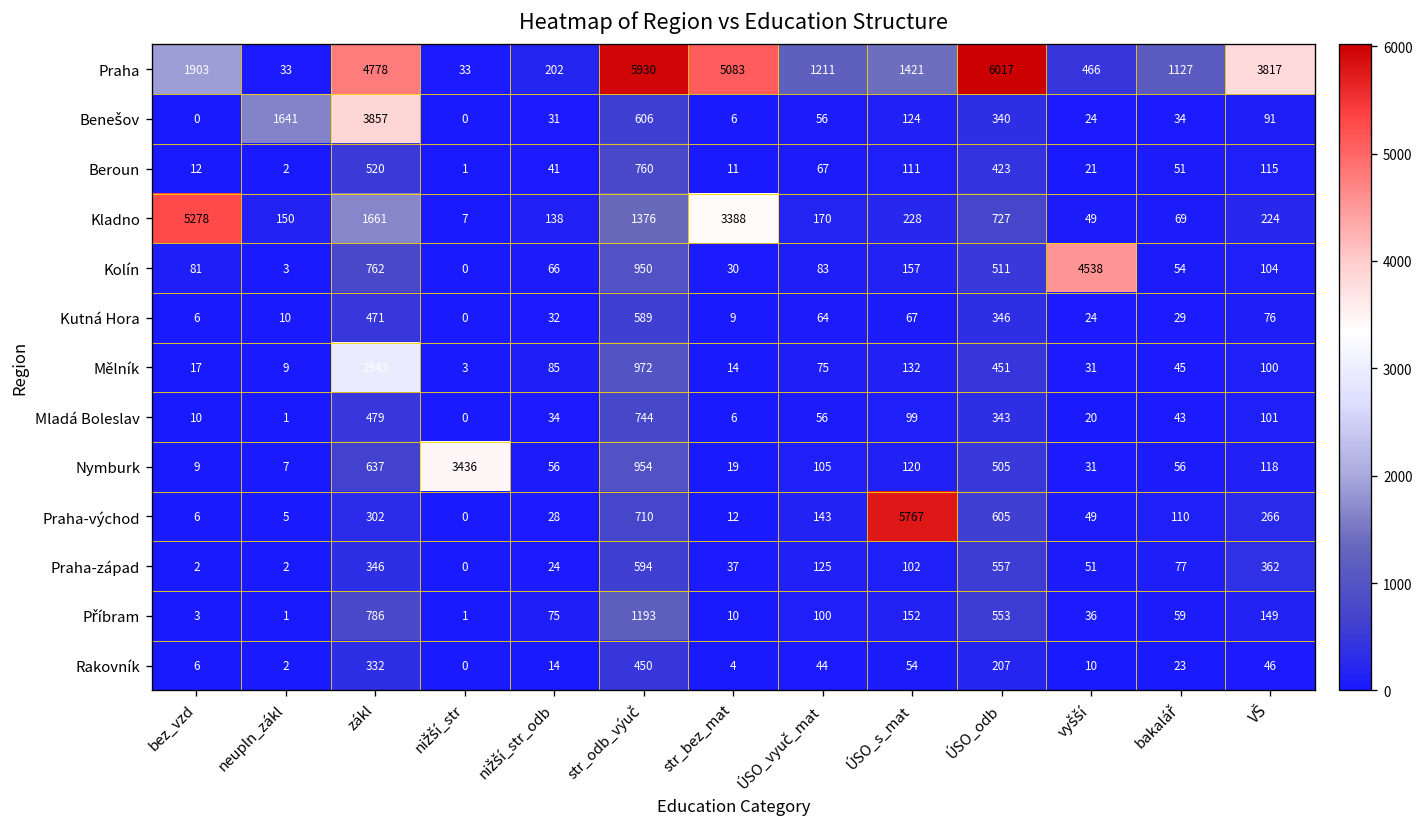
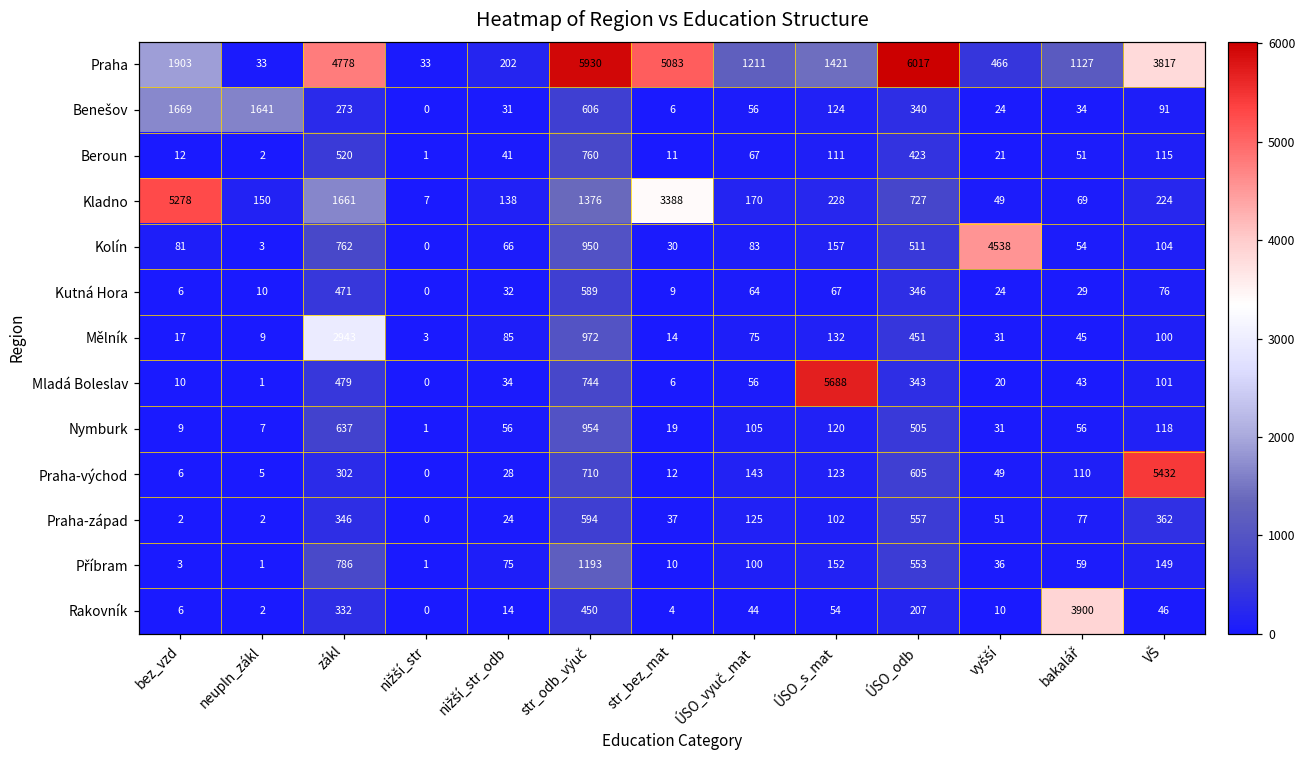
  {
    "Praha": {
      "bez_vzd": 1903,
      "neupln_zákl": 33,
      "zákl": 4778,
      "nižší_str": 33,
      "nižší_str_odb": 202,
      "str_odb_výuč": 5930,
      "str_bez_mat": 5083,
      "ÚSO_vyuč_mat": 1211,
      "ÚSO_s_mat": 1421,
      "ÚSO_odb": 6017,
      "vyšší": 466,
      "bakalář": 1127,
      "VŠ": 3817
    },
    "Benešov": {
-     "bez_vzd": 0,
+     "bez_vzd": 1669,
      "neupln_zákl": 1641,
-     "zákl": 3857,
+     "zákl": 273,
      "nižší_str": 0,
      "nižší_str_odb": 31,
      "str_odb_výuč": 606,
      "str_bez_mat": 6,
      "ÚSO_vyuč_mat": 56,
      "ÚSO_s_mat": 124,
      "ÚSO_odb": 340,
      "vyšší": 24,
      "bakalář": 34,
      "VŠ": 91
    },
    "Beroun": {
      "bez_vzd": 12,
      "neupln_zákl": 2,
      "zákl": 520,
      "nižší_str": 1,
      "nižší_str_odb": 41,
      "str_odb_výuč": 760,
      "str_bez_mat": 11,
      "ÚSO_vyuč_mat": 67,
      "ÚSO_s_mat": 111,
      "ÚSO_odb": 423,
      "vyšší": 21,
      "bakalář": 51,
      "VŠ": 115
    },
    "Kladno": {
      "bez_vzd": 5278,
      "neupln_zákl": 150,
      "zákl": 1661,
      "nižší_str": 7,
      "nižší_str_odb": 138,
      "str_odb_výuč": 1376,
      "str_bez_mat": 3388,
      "ÚSO_vyuč_mat": 170,
      "ÚSO_s_mat": 228,
      "ÚSO_odb": 727,
      "vyšší": 49,
      "bakalář": 69,
      "VŠ": 224
    },
    "Kolín": {
      "bez_vzd": 81,
      "neupln_zákl": 3,
      "zákl": 762,
      "nižší_str": 0,
      "nižší_str_odb": 66,
      "str_odb_výuč": 950,
      "str_bez_mat": 30,
      "ÚSO_vyuč_mat": 83,
      "ÚSO_s_mat": 157,
      "ÚSO_odb": 511,
      "vyšší": 4538,
      "bakalář": 54,
      "VŠ": 104
    },
    "Kutná Hora": {
      "bez_vzd": 6,
      "neupln_zákl": 10,
      "zákl": 471,
      "nižší_str": 0,
      "nižší_str_odb": 32,
      "str_odb_výuč": 589,
      "str_bez_mat": 9,
      "ÚSO_vyuč_mat": 64,
      "ÚSO_s_mat": 67,
      "ÚSO_odb": 346,
      "vyšší": 24,
      "bakalář": 29,
      "VŠ": 76
    },
    "Mělník": {
      "bez_vzd": 17,
      "neupln_zákl": 9,
      "nižší_str": 3,
      "nižší_str_odb": 85,
      "str_odb_výuč": 972,
      "str_bez_mat": 14,
      "ÚSO_vyuč_mat": 75,
      "ÚSO_s_mat": 132,
      "ÚSO_odb": 451,
      "vyšší": 31,
      "bakalář": 45,
      "VŠ": 100
    },
    "Mladá Boleslav": {
      "bez_vzd": 10,
      "neupln_zákl": 1,
      "zákl": 479,
      "nižší_str": 0,
      "nižší_str_odb": 34,
      "str_odb_výuč": 744,
      "str_bez_mat": 6,
      "ÚSO_vyuč_mat": 56,
-     "ÚSO_s_mat": 99,
+     "ÚSO_s_mat": 5688,
      "ÚSO_odb": 343,
      "vyšší": 20,
      "bakalář": 43,
      "VŠ": 101
    },
    "Nymburk": {
      "bez_vzd": 9,
      "neupln_zákl": 7,
      "zákl": 637,
-     "nižší_str": 3436,
+     "nižší_str": 1,
      "nižší_str_odb": 56,
      "str_odb_výuč": 954,
      "str_bez_mat": 19,
      "ÚSO_vyuč_mat": 105,
      "ÚSO_s_mat": 120,
      "ÚSO_odb": 505,
      "vyšší": 31,
      "bakalář": 56,
      "VŠ": 118
    },
    "Praha-východ": {
      "bez_vzd": 6,
      "neupln_zákl": 5,
      "zákl": 302,
      "nižší_str": 0,
      "nižší_str_odb": 28,
      "str_odb_výuč": 710,
      "str_bez_mat": 12,
      "ÚSO_vyuč_mat": 143,
-     "ÚSO_s_mat": 5767,
+     "ÚSO_s_mat": 123,
      "ÚSO_odb": 605,
      "vyšší": 49,
      "bakalář": 110,
-     "VŠ": 266
+     "VŠ": 5432
    },
    "Praha-západ": {
      "bez_vzd": 2,
      "neupln_zákl": 2,
      "zákl": 346,
      "nižší_str": 0,
      "nižší_str_odb": 24,
      "str_odb_výuč": 594,
      "str_bez_mat": 37,
      "ÚSO_vyuč_mat": 125,
      "ÚSO_s_mat": 102,
      "ÚSO_odb": 557,
      "vyšší": 51,
      "bakalář": 77,
      "VŠ": 362
    },
    "Příbram": {
      "bez_vzd": 3,
      "neupln_zákl": 1,
      "zákl": 786,
      "nižší_str": 1,
      "nižší_str_odb": 75,
      "str_odb_výuč": 1193,
      "str_bez_mat": 10,
      "ÚSO_vyuč_mat": 100,
      "ÚSO_s_mat": 152,
      "ÚSO_odb": 553,
      "vyšší": 36,
      "bakalář": 59,
      "VŠ": 149
    },
    "Rakovník": {
      "bez_vzd": 6,
      "neupln_zákl": 2,
      "zákl": 332,
      "nižší_str": 0,
      "nižší_str_odb": 14,
      "str_odb_výuč": 450,
      "str_bez_mat": 4,
      "ÚSO_vyuč_mat": 44,
      "ÚSO_s_mat": 54,
      "ÚSO_odb": 207,
      "vyšší": 10,
-     "bakalář": 23,
+     "bakalář": 3900,
      "VŠ": 46
    }
  }
